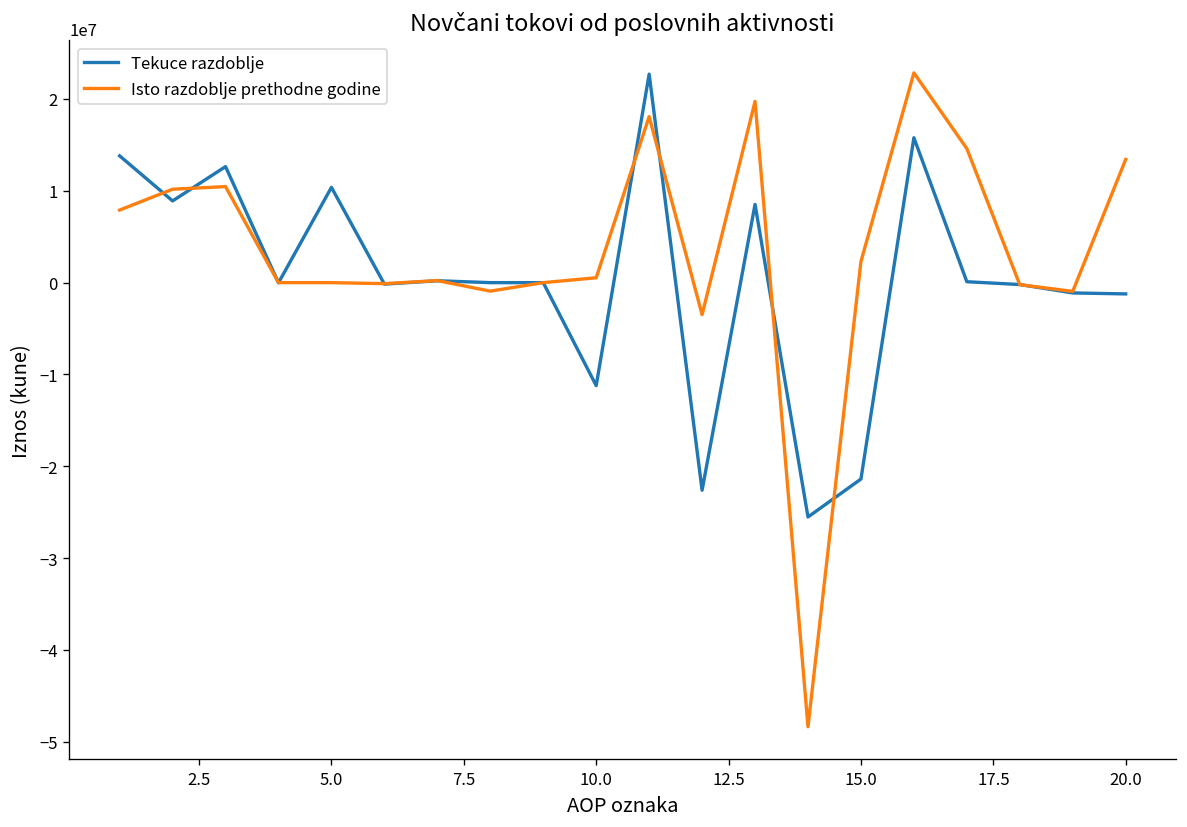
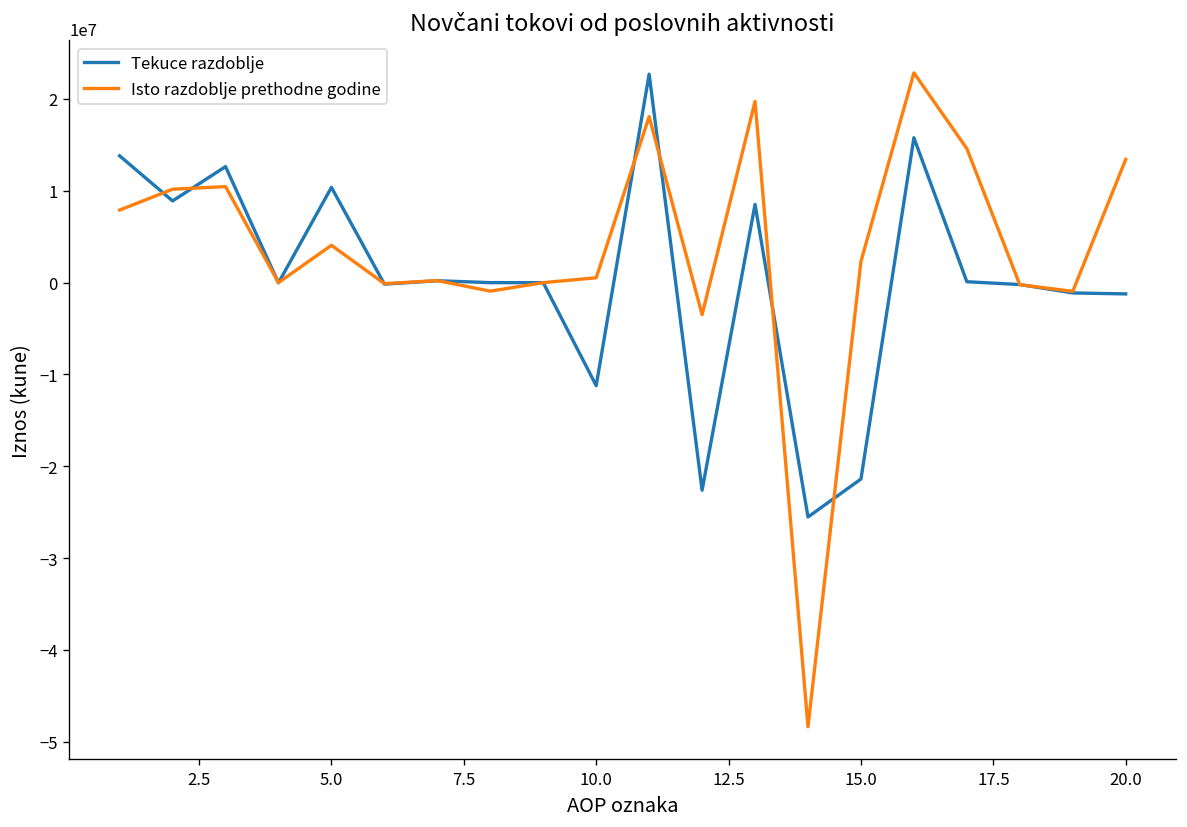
  {
    "Tekuce razdoblje": {
      "5.0": 10000000,
      "10.0": -11000000,
      "15.0": -21000000,
      "20.0": -1000000
    },
    "Isto razdoblje prethodne godine": {
-     "5.0": 0,
+     "5.0": 4000000,
      "10.0": 1000000,
      "15.0": 2000000,
      "20.0": 13000000
    }
  }
